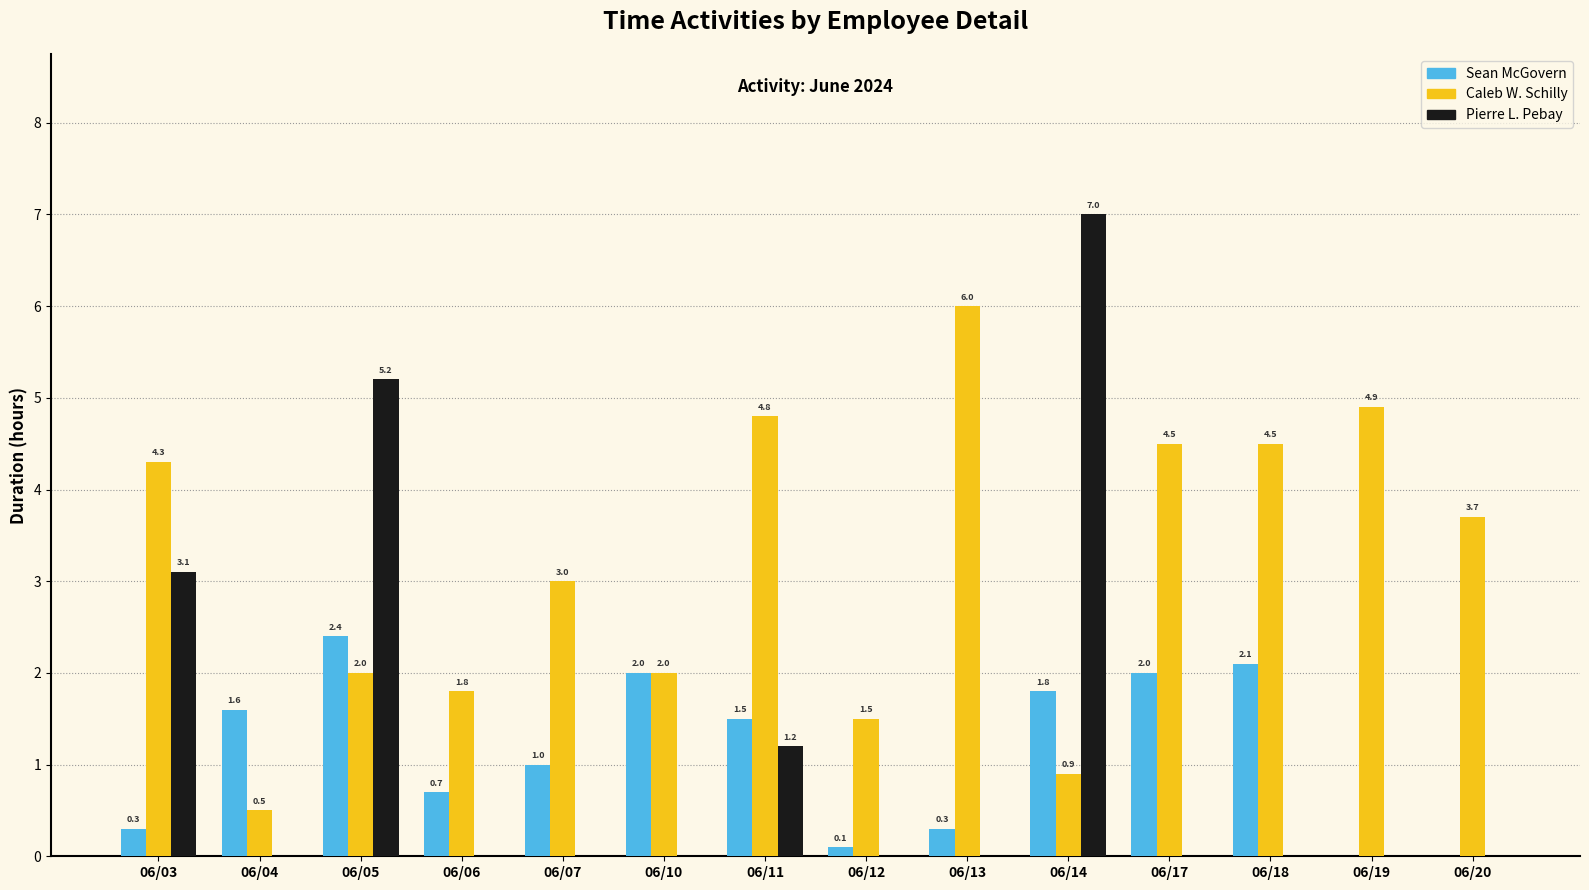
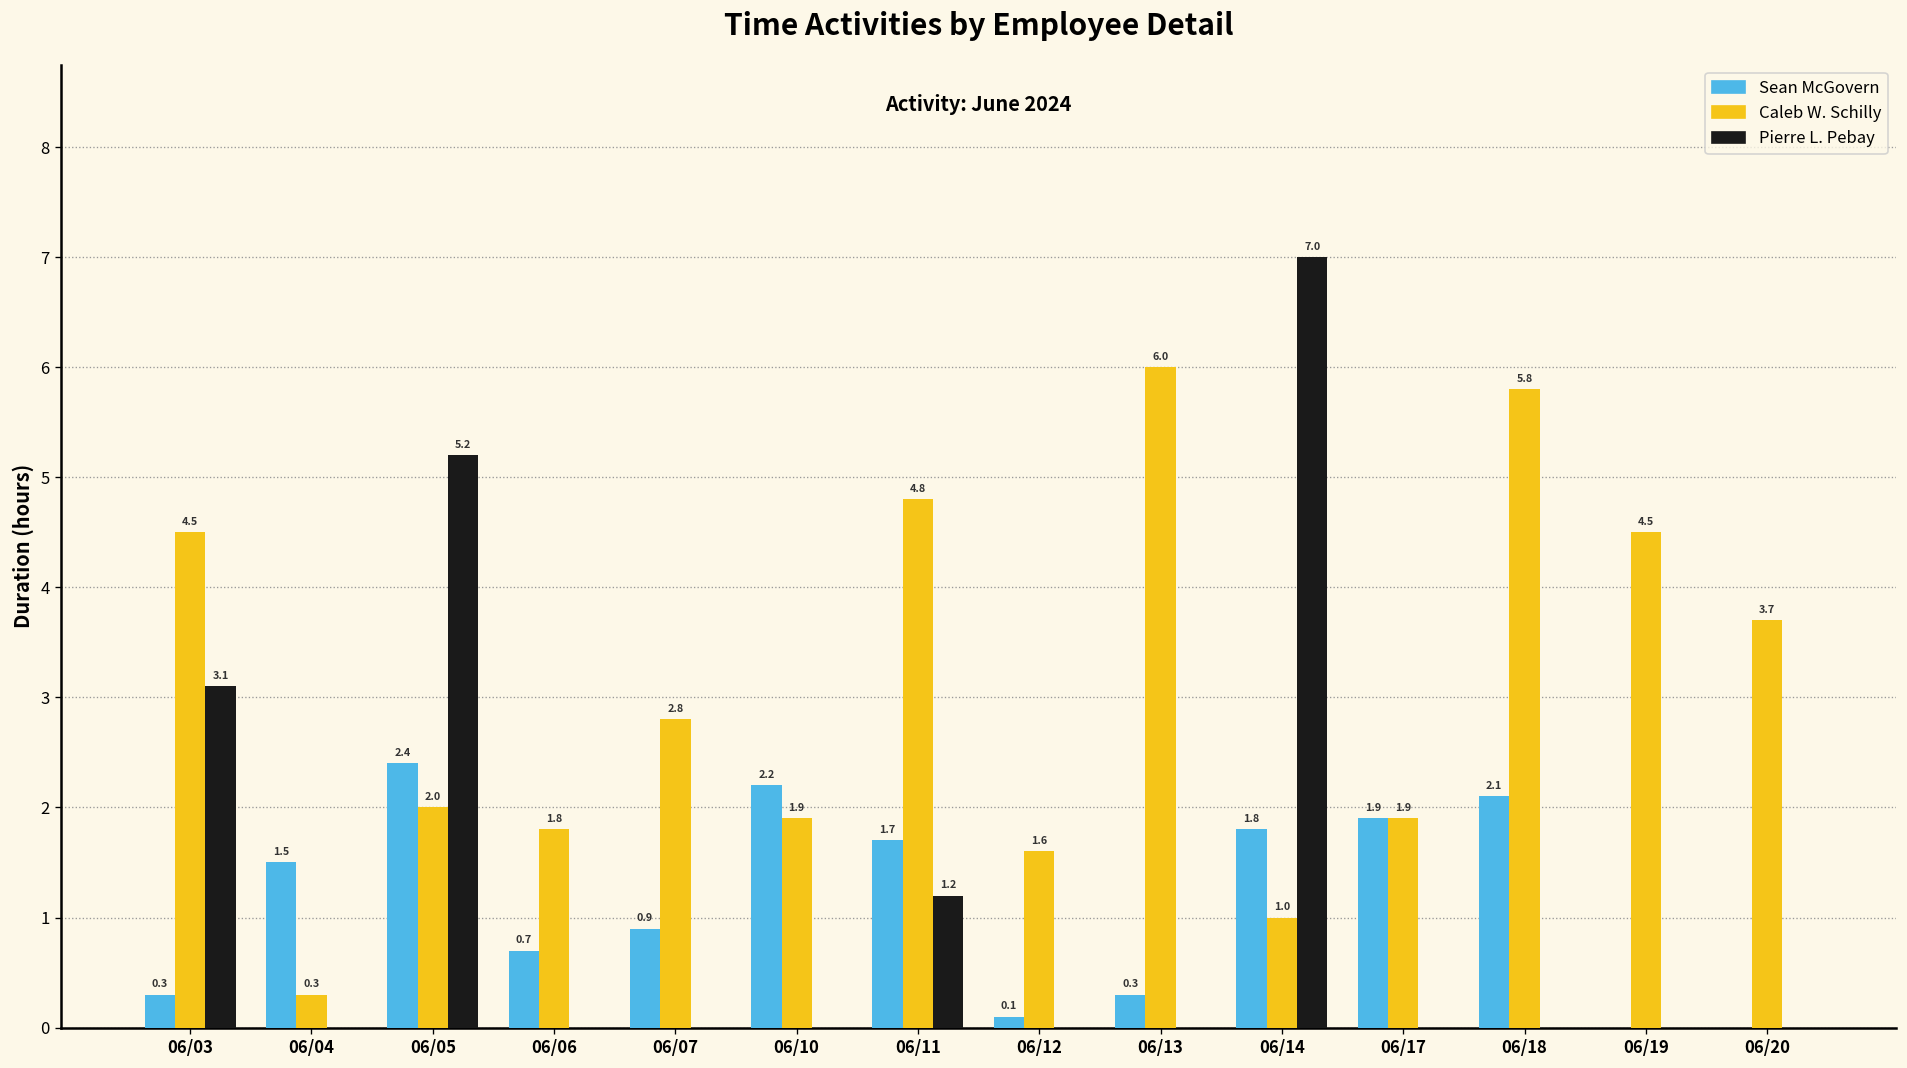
  {
    "Sean McGovern": {
      "06/03": 0.3,
-     "06/04": 1.6,
+     "06/04": 1.5,
      "06/05": 2.4,
      "06/06": 0.7,
-     "06/07": 1.0,
-     "06/10": 2.0,
-     "06/11": 1.5,
+     "06/07": 0.9,
+     "06/10": 2.2,
+     "06/11": 1.7,
      "06/12": 0.1,
      "06/13": 0.3,
      "06/14": 1.8,
-     "06/17": 2.0,
+     "06/17": 1.9,
      "06/18": 2.1
    },
    "Caleb W. Schilly": {
-     "06/03": 4.3,
-     "06/04": 0.5,
+     "06/03": 4.5,
+     "06/04": 0.3,
      "06/05": 2.0,
      "06/06": 1.8,
-     "06/07": 3.0,
-     "06/10": 2.0,
+     "06/07": 2.8,
+     "06/10": 1.9,
      "06/11": 4.8,
-     "06/12": 1.5,
+     "06/12": 1.6,
      "06/13": 6.0,
-     "06/14": 0.9,
-     "06/17": 4.5,
-     "06/18": 4.5,
-     "06/19": 4.9,
+     "06/14": 1.0,
+     "06/17": 1.9,
+     "06/18": 5.8,
+     "06/19": 4.5,
      "06/20": 3.7
    },
    "Pierre L. Pebay": {
      "06/03": 3.1,
      "06/05": 5.2,
      "06/11": 1.2,
      "06/14": 7.0
    }
  }
